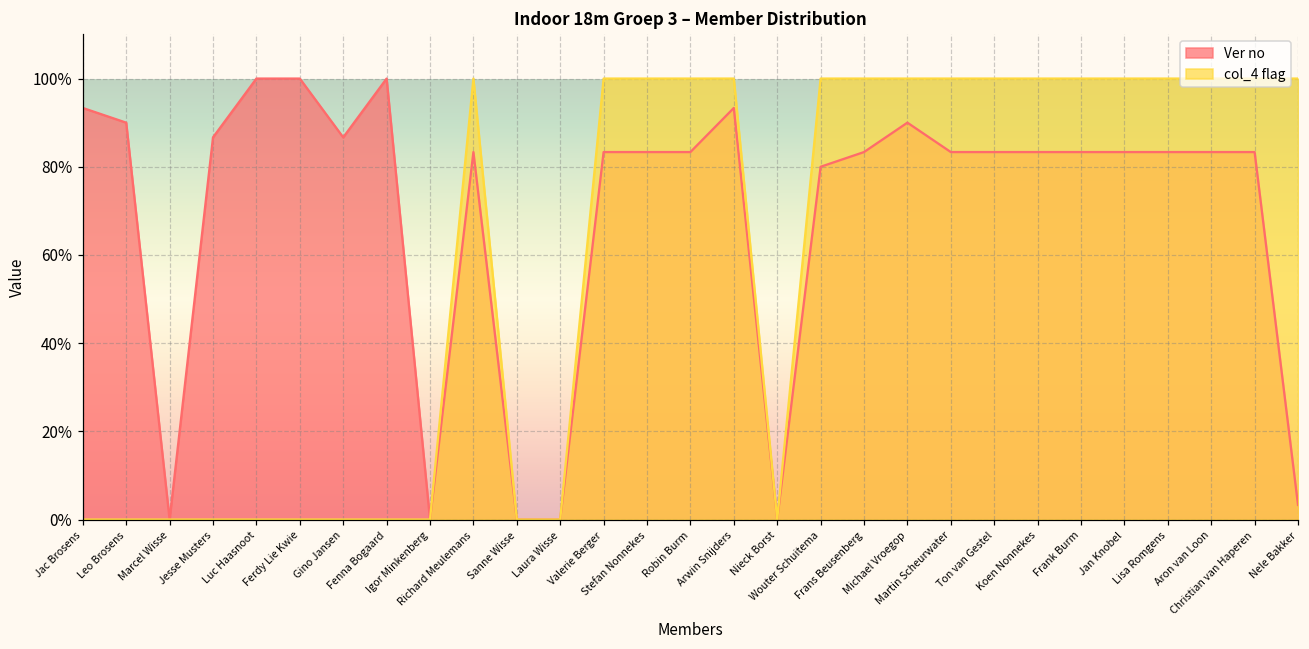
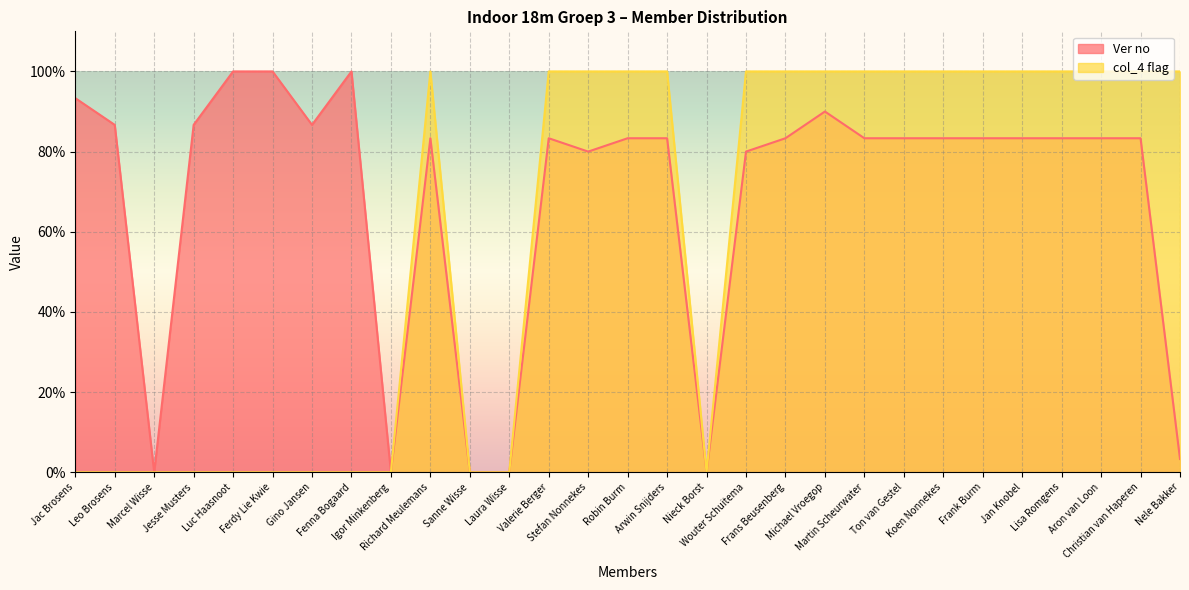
  {
    "Ver no": {
      "Jac Brosens": "93%",
-     "Leo Brosens": "90%",
+     "Leo Brosens": "87%",
      "Jesse Musters": "87%",
      "Luc Haasnoot": "100%",
      "Ferdy Lie Kwie": "100%",
      "Gino Jansen": "87%",
      "Fenna Bogaard": "100%",
      "Richard Meulemans": "83%",
      "Valerie Berger": "83%",
-     "Stefan Nonnekes": "83%",
+     "Stefan Nonnekes": "80%",
      "Robin Burm": "83%",
-     "Arwin Snijders": "93%",
+     "Arwin Snijders": "83%",
      "Wouter Schuitema": "80%",
      "Frans Beusenberg": "83%",
      "Michael Vroegop": "90%",
      "Martin Scheurwater": "83%",
      "Ton van Gestel": "83%",
      "Koen Nonnekes": "83%",
      "Frank Burm": "83%",
      "Jan Knobel": "83%",
      "Lisa Romgens": "83%",
      "Aron van Loon": "83%",
      "Christian van Haperen": "83%",
      "Nele Bakker": "3%"
    },
    "col_4 flag": {
      "Jac Brosens": "0%",
      "Leo Brosens": "0%",
      "Jesse Musters": "0%",
      "Luc Haasnoot": "0%",
      "Ferdy Lie Kwie": "0%",
      "Gino Jansen": "0%",
      "Fenna Bogaard": "0%",
      "Richard Meulemans": "100%",
      "Valerie Berger": "100%",
      "Stefan Nonnekes": "100%",
      "Robin Burm": "100%",
      "Arwin Snijders": "100%",
      "Wouter Schuitema": "100%",
      "Frans Beusenberg": "100%",
      "Michael Vroegop": "100%",
      "Martin Scheurwater": "100%",
      "Ton van Gestel": "100%",
      "Koen Nonnekes": "100%",
      "Frank Burm": "100%",
      "Jan Knobel": "100%",
      "Lisa Romgens": "100%",
      "Nele Bakker": "100%"
    }
  }
